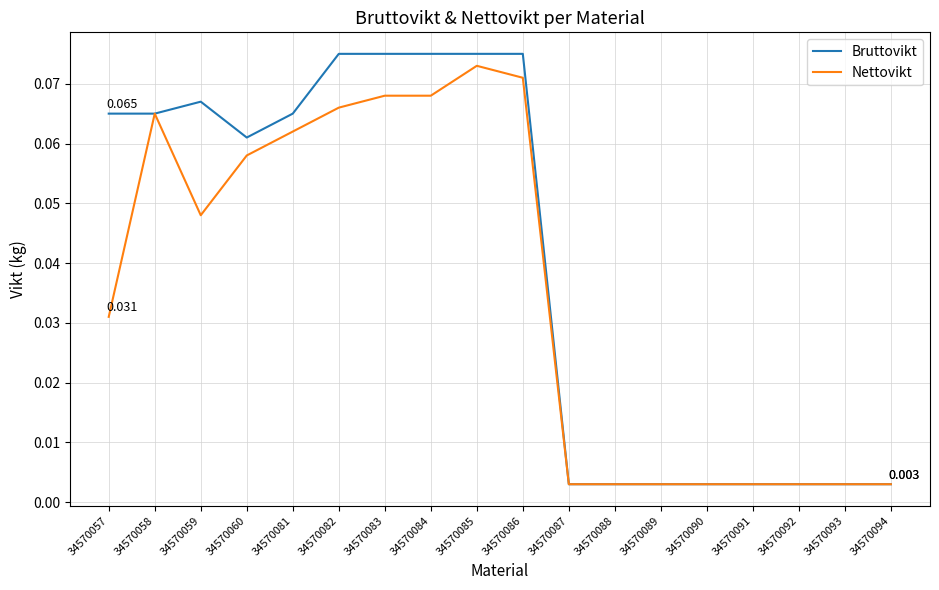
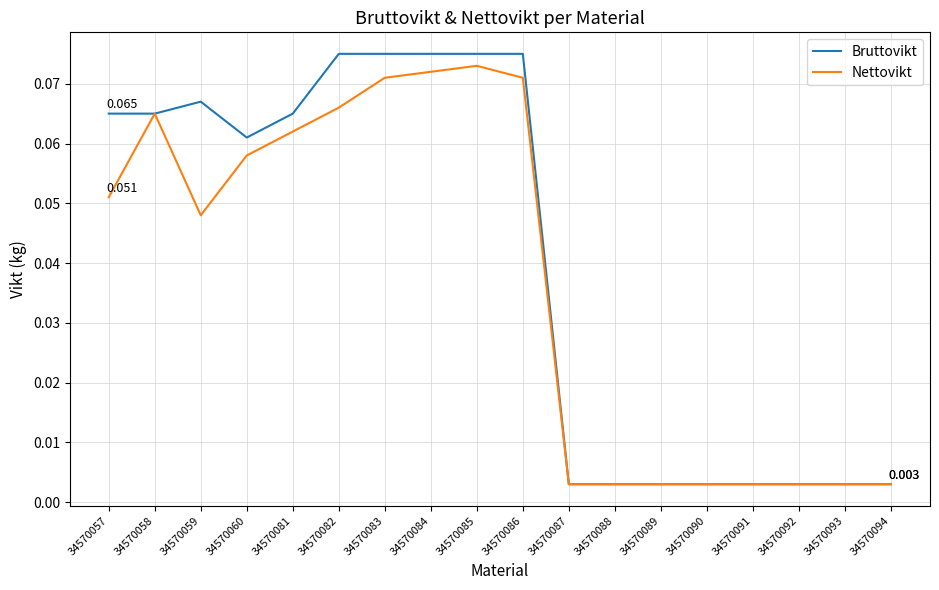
  {
    "Bruttovikt": {
      "34570057": 0.065
    },
    "Nettovikt": {
-     "34570057": 0.031,
-     "34570083": 0.068,
-     "34570084": 0.068
+     "34570057": 0.051,
+     "34570083": 0.071,
+     "34570084": 0.072
    }
  }
